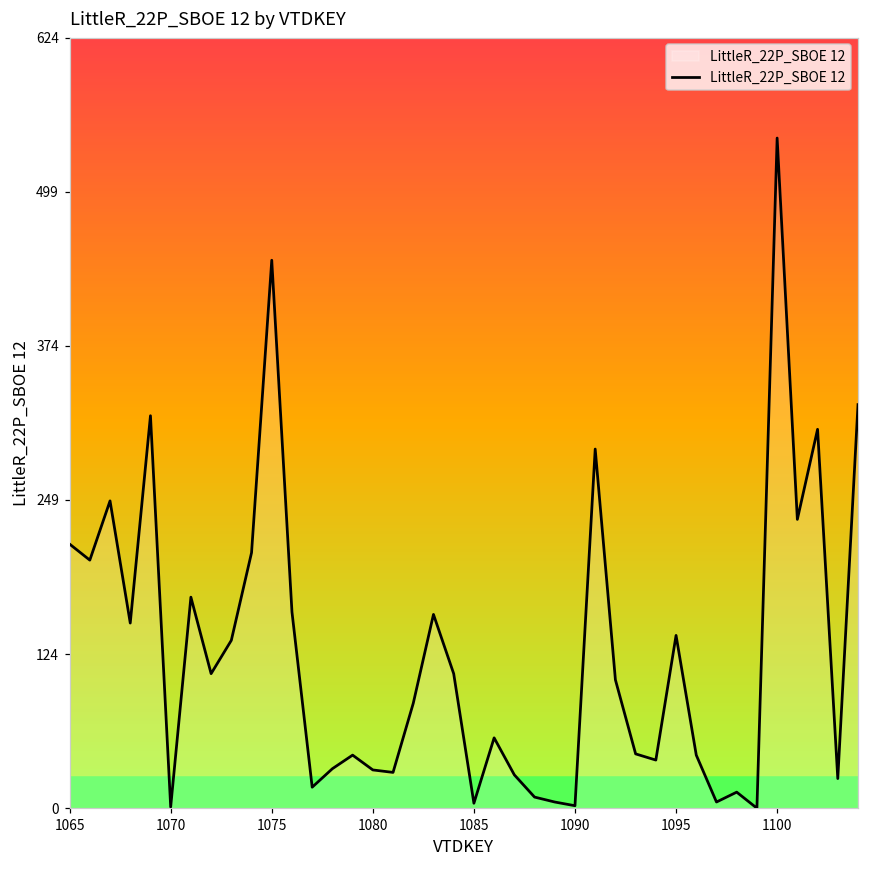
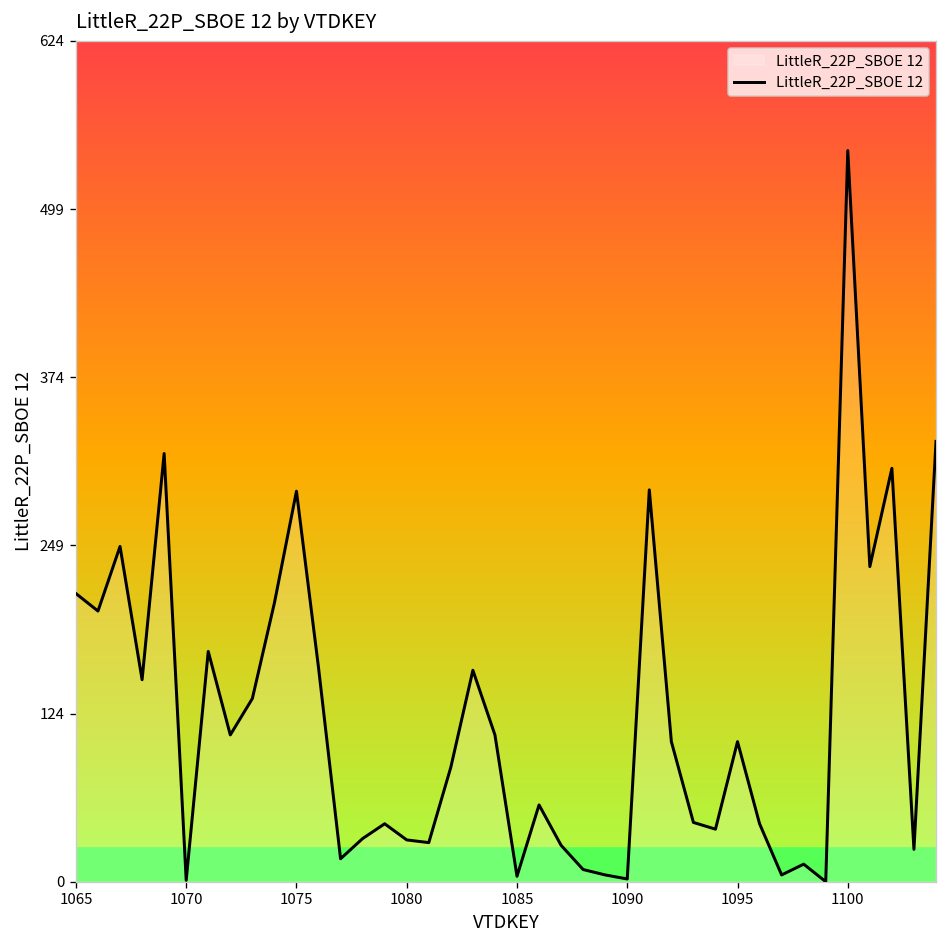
  {
    "1065": 214,
-   "1075": 444,
+   "1075": 290,
    "1080": 31,
-   "1095": 140,
+   "1095": 104,
    "1100": 543
  }
